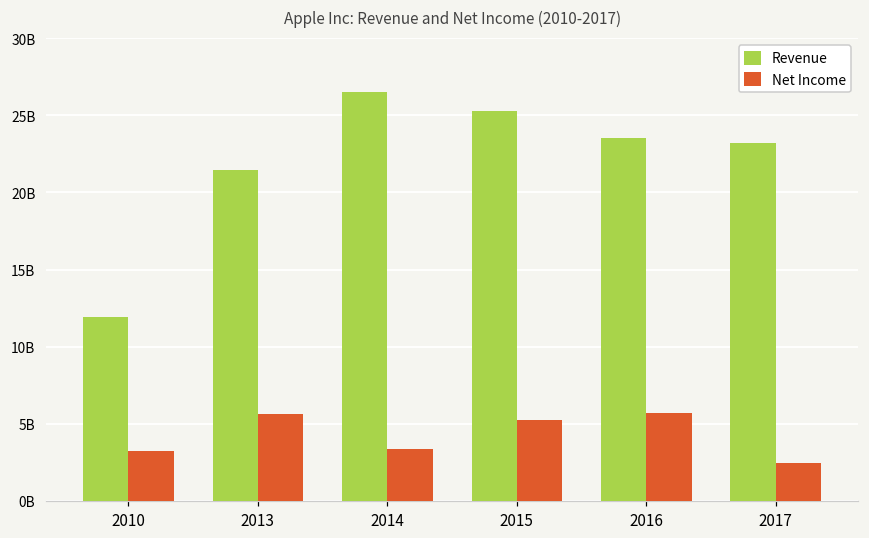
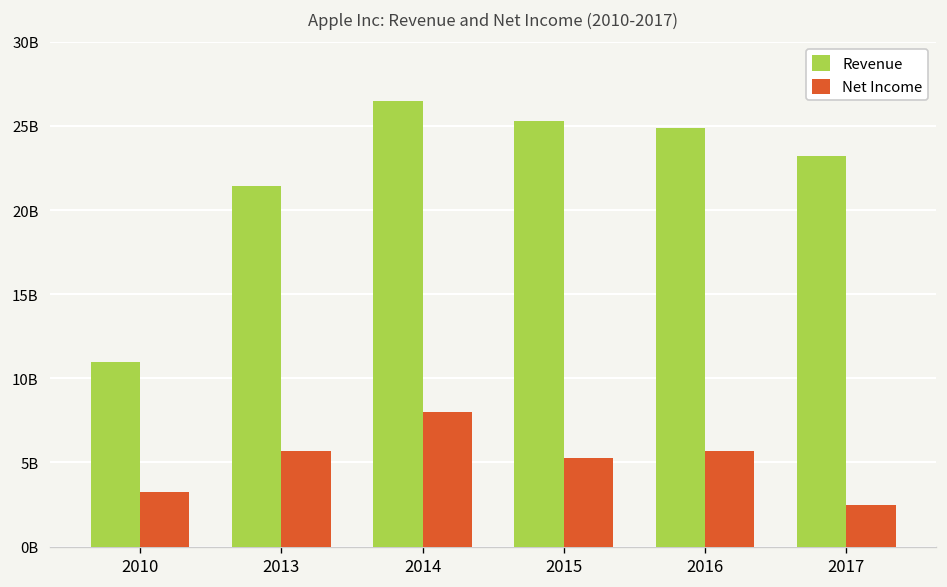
  {
    "Revenue": {
-     "2010": 11900000000,
+     "2010": 11000000000,
      "2013": 21500000000,
      "2014": 26500000000,
      "2015": 25300000000,
-     "2016": 23600000000,
+     "2016": 24900000000,
      "2017": 23200000000
    },
    "Net Income": {
      "2010": 3200000000,
      "2013": 5700000000,
-     "2014": 3400000000,
+     "2014": 8000000000,
      "2015": 5300000000,
      "2016": 5700000000,
      "2017": 2500000000
    }
  }
